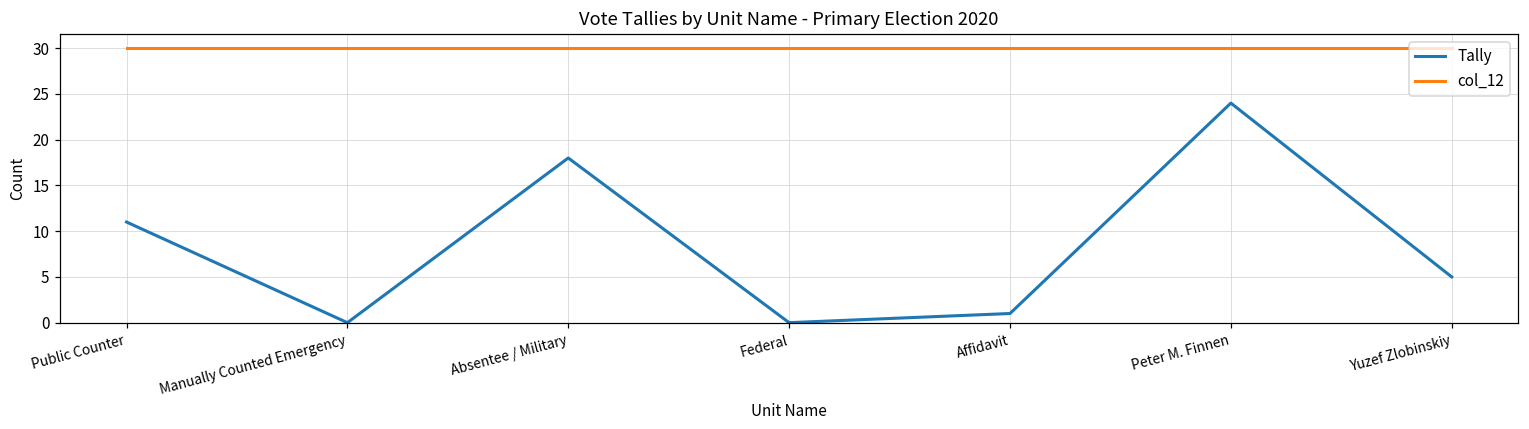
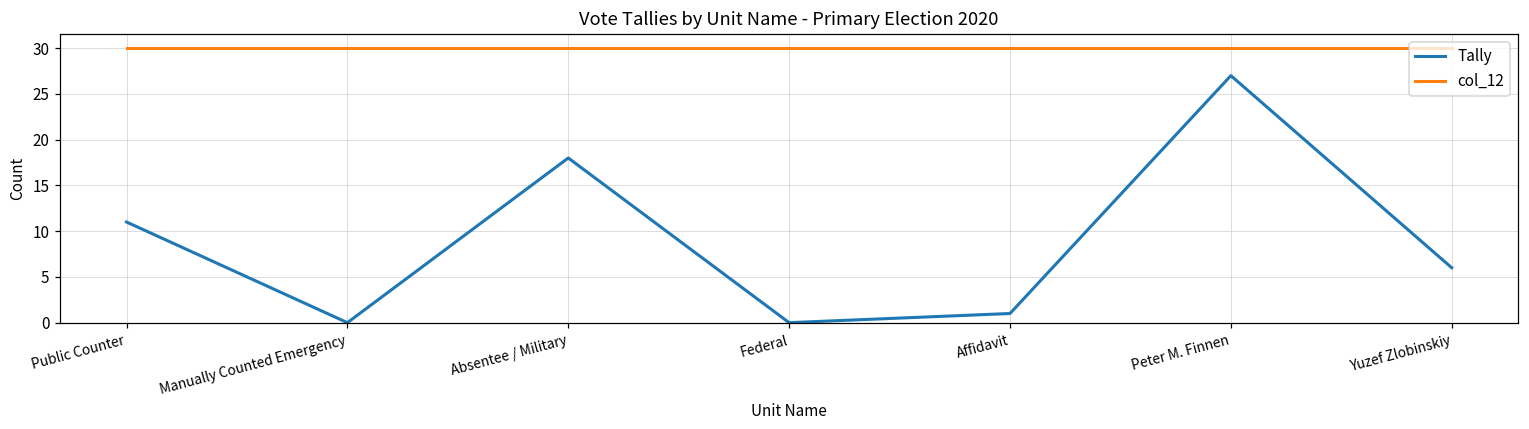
  {
    "Tally": {
      "Public Counter": 11,
      "Manually Counted Emergency": 0,
      "Absentee / Military": 18,
      "Federal": 0,
      "Affidavit": 1,
-     "Peter M. Finnen": 24,
-     "Yuzef Zlobinskiy": 5
+     "Peter M. Finnen": 27,
+     "Yuzef Zlobinskiy": 6
    },
    "col_12": {
      "Public Counter": 30,
      "Manually Counted Emergency": 30,
      "Absentee / Military": 30,
      "Federal": 30,
      "Affidavit": 30,
      "Peter M. Finnen": 30
    }
  }
